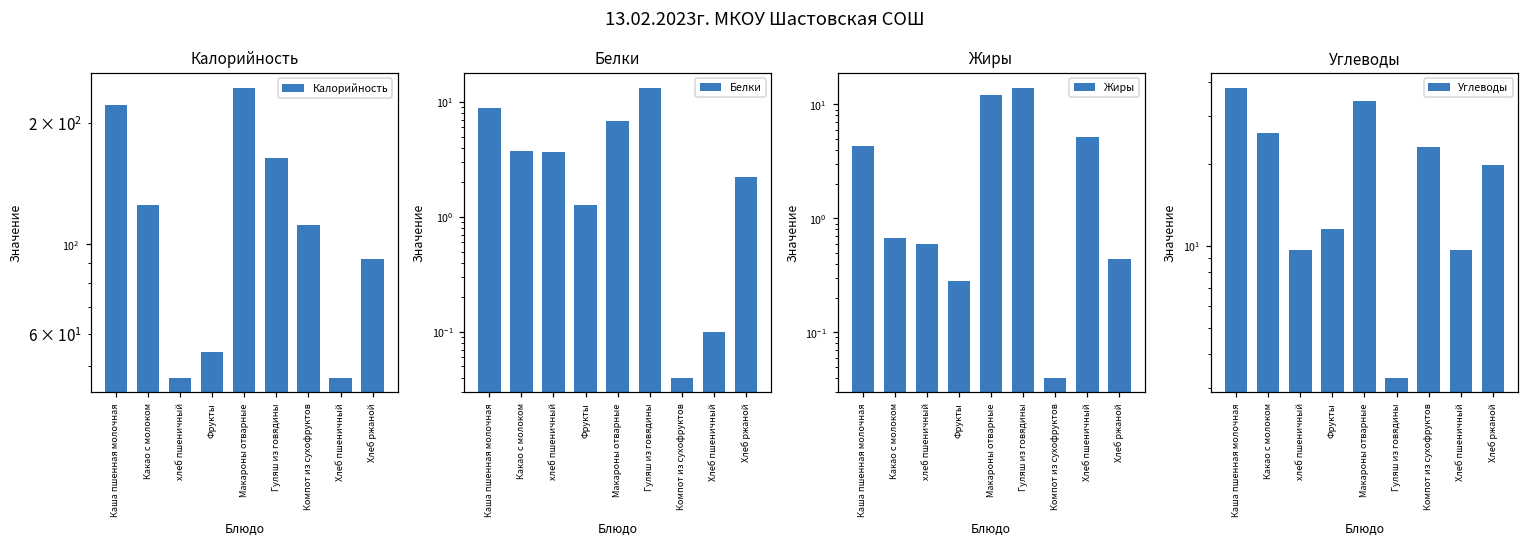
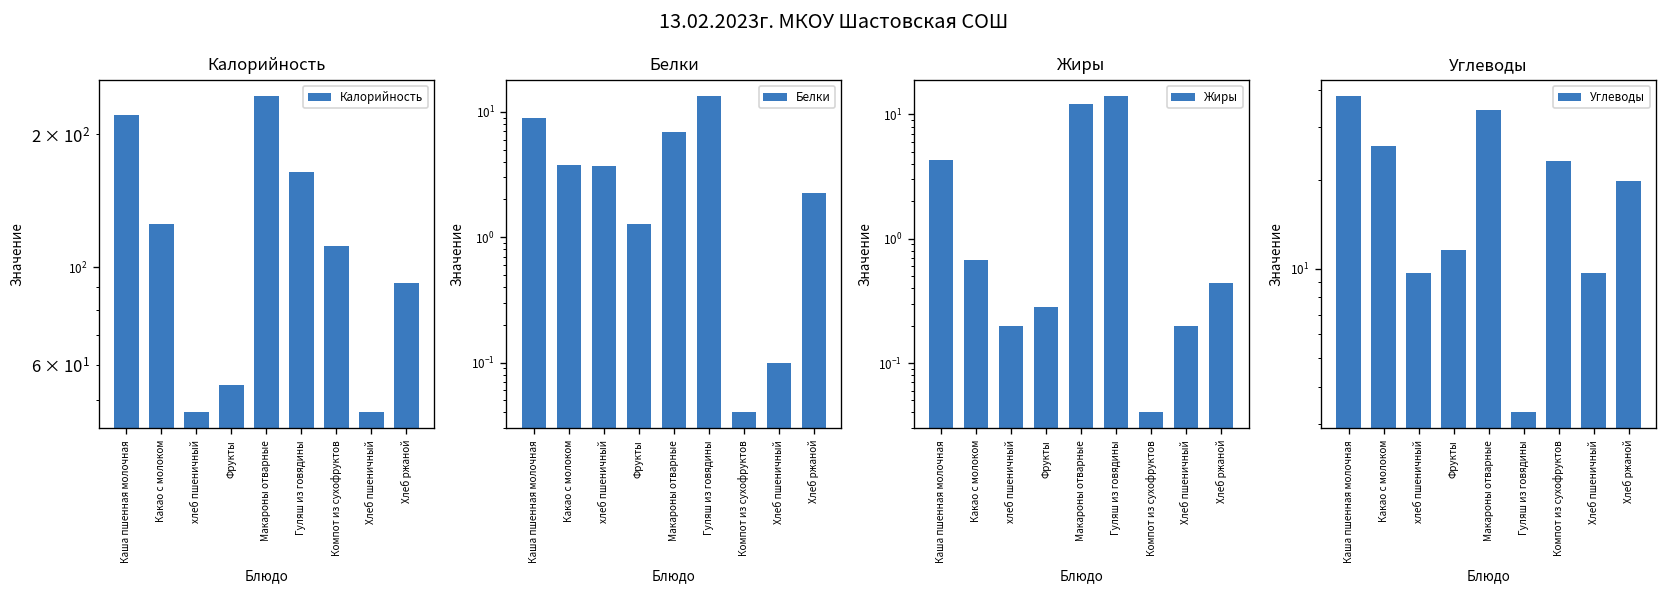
  {
    "Белки": {
      "Каша пшенная молочная": 9,
      "Какао с молоком": 3.8,
      "хлеб пшеничный": 3.7,
      "Фрукты": 1.3,
      "Макароны отварные": 7,
      "Гуляш из говядины": 13,
      "Компот из сухофруктов": 0.040,
      "Хлеб пшеничный": 0.10,
      "Хлеб ржаной": 2.2
    },
    "Жиры": {
      "Каша пшенная молочная": 4.3,
      "Какао с молоком": 0.7,
-     "хлеб пшеничный": 0.6,
+     "хлеб пшеничный": 0.2,
      "Фрукты": 0.28,
      "Макароны отварные": 12,
      "Гуляш из говядины": 14,
      "Компот из сухофруктов": 0.040,
-     "Хлеб пшеничный": 5,
+     "Хлеб пшеничный": 0.2,
      "Хлеб ржаной": 0.44
    }
  }
